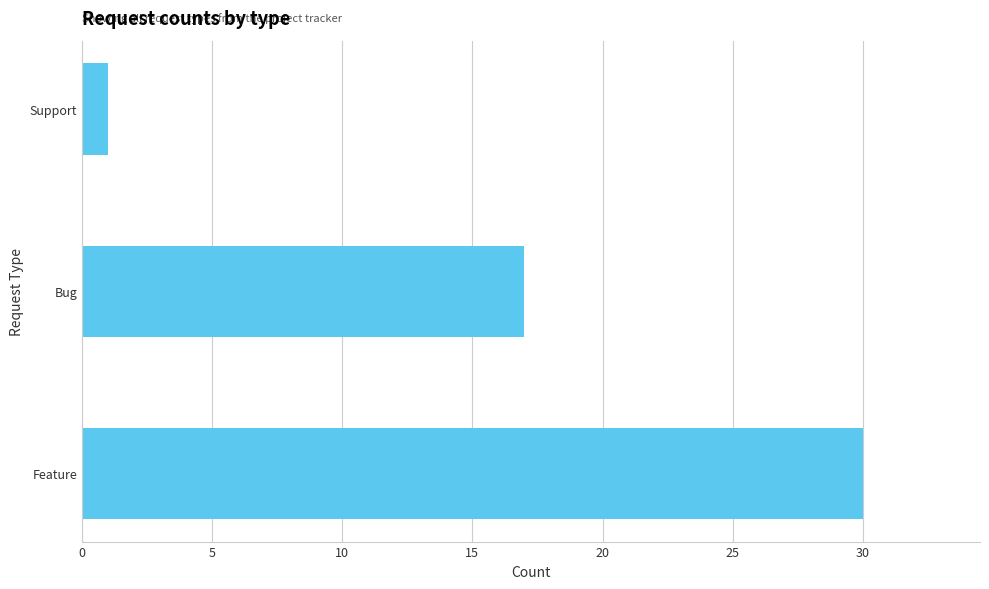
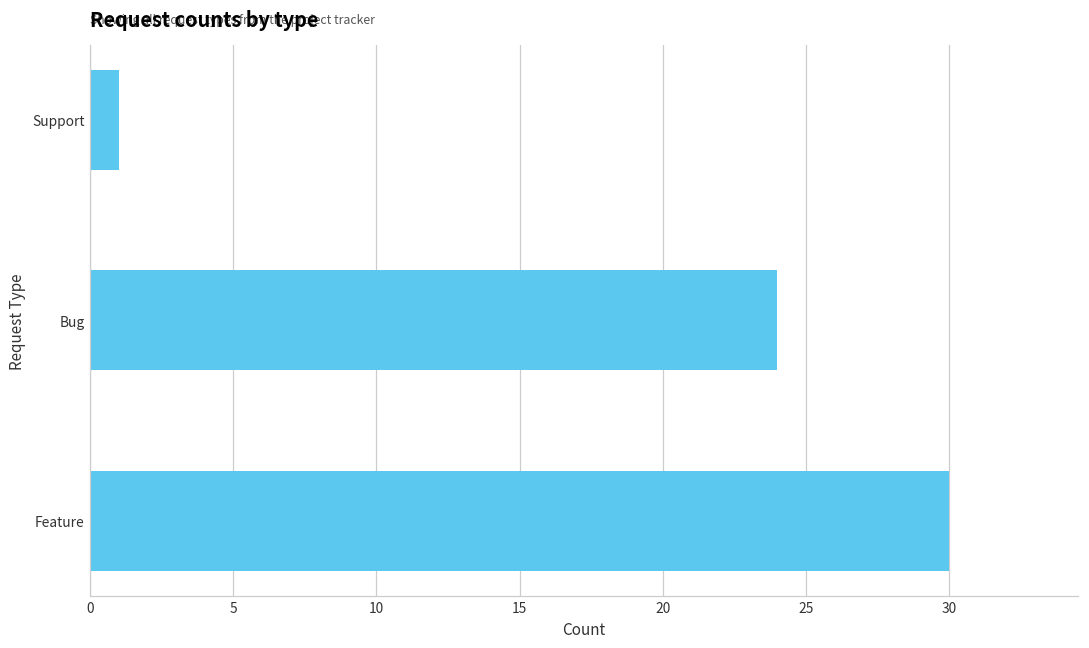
  {
    "Support": 1,
-   "Bug": 17,
+   "Bug": 24,
    "Feature": 30
  }
